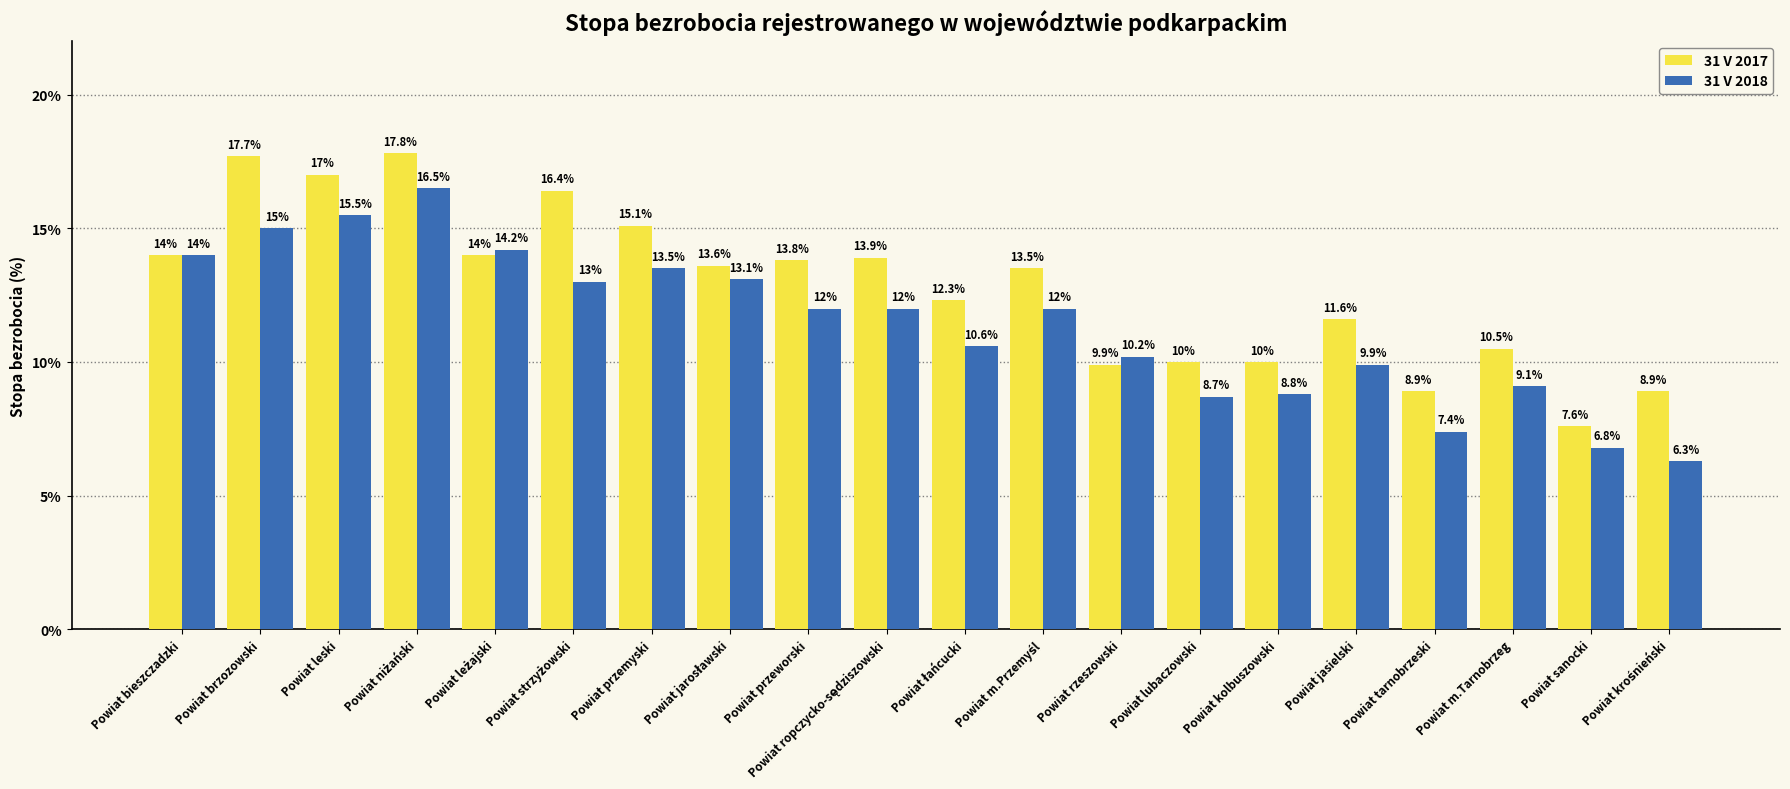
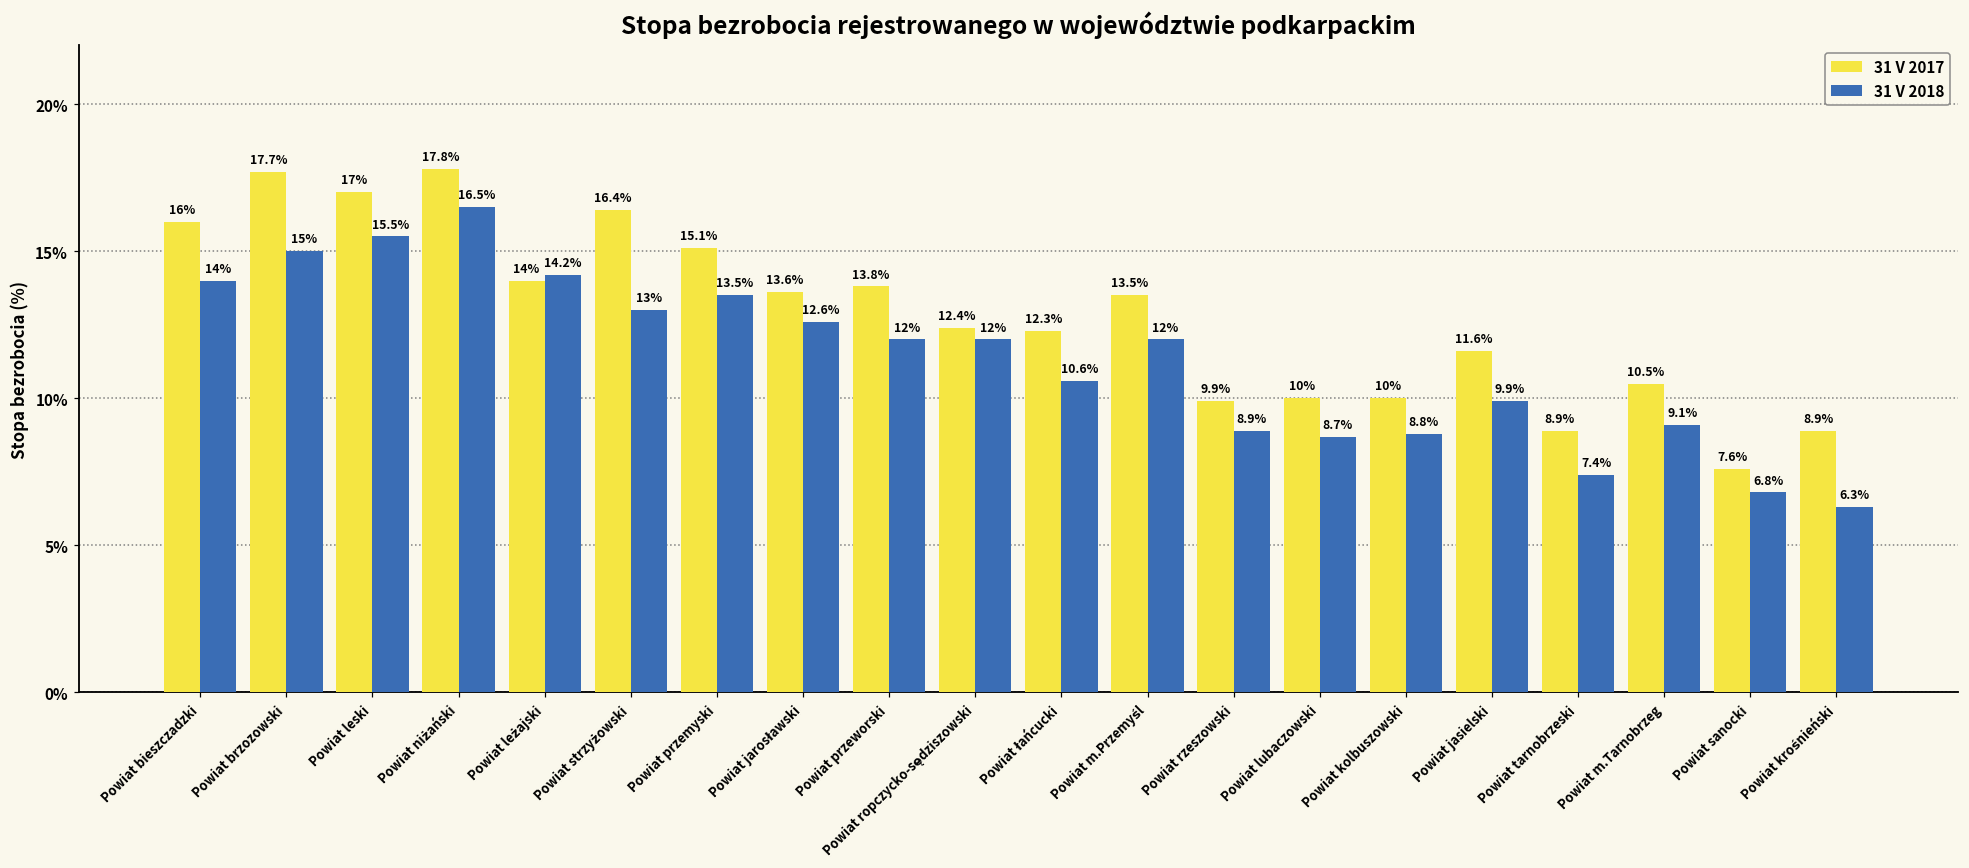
  {
    "31 V 2017": {
-     "Powiat bieszczadzki": "14%",
+     "Powiat bieszczadzki": "16%",
      "Powiat brzozowski": "17.7%",
      "Powiat leski": "17%",
      "Powiat niżański": "17.8%",
      "Powiat leżajski": "14%",
      "Powiat strzyżowski": "16.4%",
      "Powiat przemyski": "15.1%",
      "Powiat jarosławski": "13.6%",
      "Powiat przeworski": "13.8%",
-     "Powiat ropczycko-sędziszowski": "13.9%",
+     "Powiat ropczycko-sędziszowski": "12.4%",
      "Powiat łańcucki": "12.3%",
      "Powiat m.Przemyśl": "13.5%",
      "Powiat rzeszowski": "9.9%",
      "Powiat lubaczowski": "10%",
      "Powiat kolbuszowski": "10%",
      "Powiat jasielski": "11.6%",
      "Powiat tarnobrzeski": "8.9%",
      "Powiat m.Tarnobrzeg": "10.5%",
      "Powiat sanocki": "7.6%",
      "Powiat krośnieński": "8.9%"
    },
    "31 V 2018": {
      "Powiat bieszczadzki": "14%",
      "Powiat brzozowski": "15%",
      "Powiat leski": "15.5%",
      "Powiat niżański": "16.5%",
      "Powiat leżajski": "14.2%",
      "Powiat strzyżowski": "13%",
      "Powiat przemyski": "13.5%",
-     "Powiat jarosławski": "13.1%",
+     "Powiat jarosławski": "12.6%",
      "Powiat przeworski": "12%",
      "Powiat ropczycko-sędziszowski": "12%",
      "Powiat łańcucki": "10.6%",
      "Powiat m.Przemyśl": "12%",
-     "Powiat rzeszowski": "10.2%",
+     "Powiat rzeszowski": "8.9%",
      "Powiat lubaczowski": "8.7%",
      "Powiat kolbuszowski": "8.8%",
      "Powiat jasielski": "9.9%",
      "Powiat tarnobrzeski": "7.4%",
      "Powiat m.Tarnobrzeg": "9.1%",
      "Powiat sanocki": "6.8%",
      "Powiat krośnieński": "6.3%"
    }
  }
